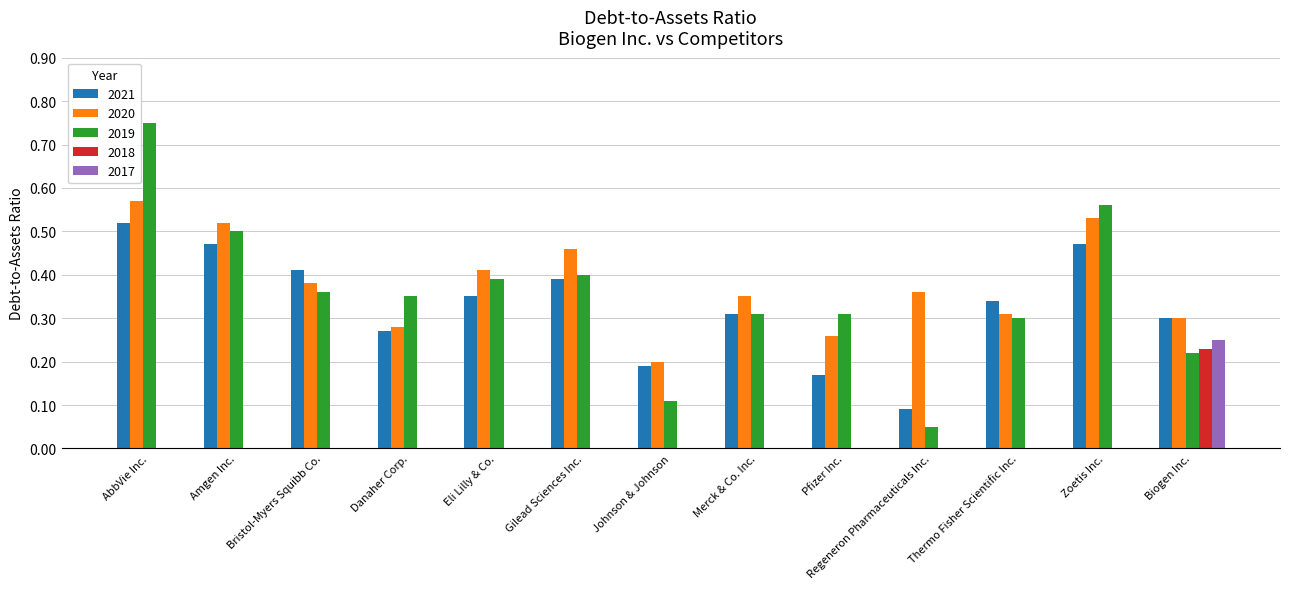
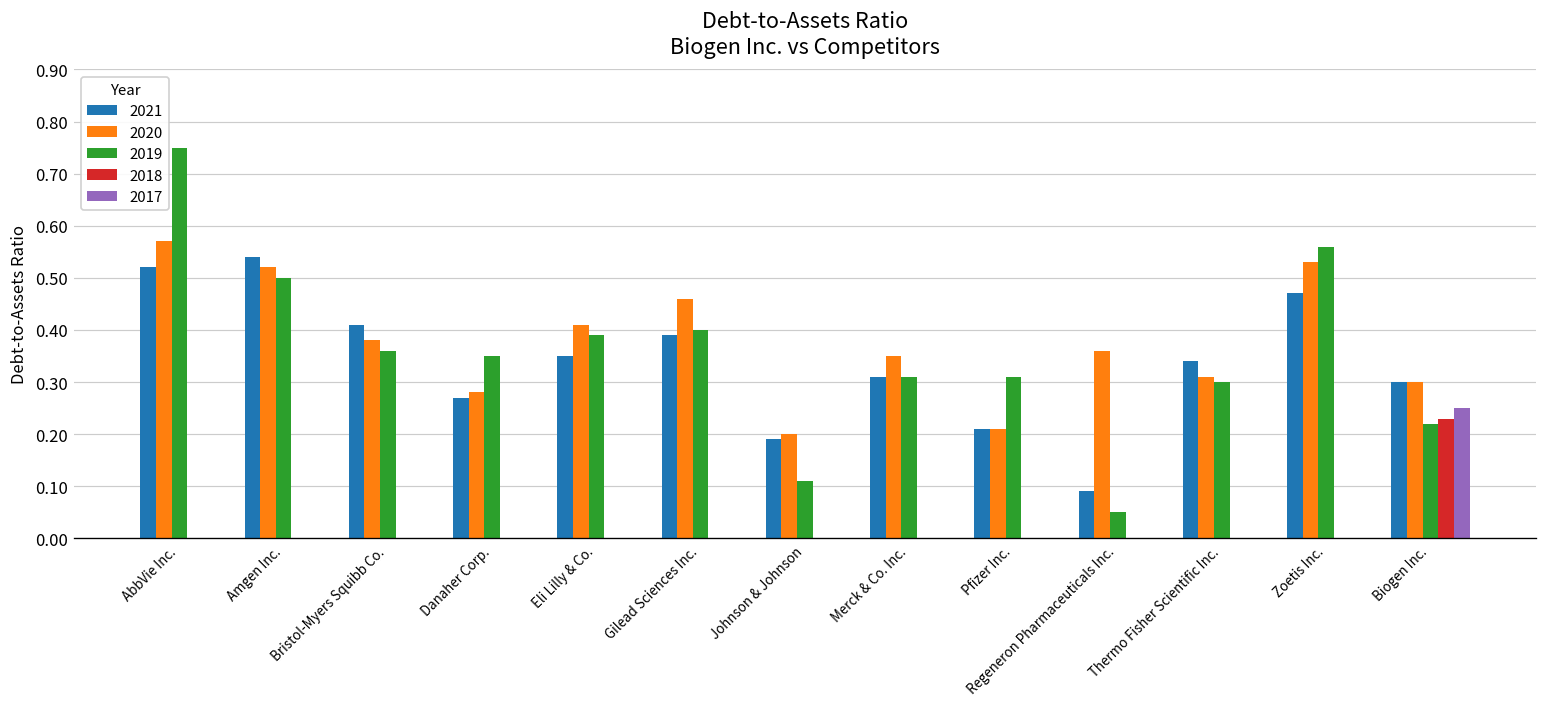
  {
    "2021": {
      "AbbVie Inc.": 0.52,
-     "Amgen Inc.": 0.47,
+     "Amgen Inc.": 0.54,
      "Bristol-Myers Squibb Co.": 0.41,
      "Danaher Corp.": 0.27,
      "Eli Lilly & Co.": 0.35,
      "Gilead Sciences Inc.": 0.39,
      "Johnson & Johnson": 0.19,
      "Merck & Co. Inc.": 0.31,
-     "Pfizer Inc.": 0.17,
+     "Pfizer Inc.": 0.21,
      "Regeneron Pharmaceuticals Inc.": 0.09,
      "Thermo Fisher Scientific Inc.": 0.34,
      "Zoetis Inc.": 0.47,
      "Biogen Inc.": 0.30
    },
    "2020": {
      "AbbVie Inc.": 0.57,
      "Amgen Inc.": 0.52,
      "Bristol-Myers Squibb Co.": 0.38,
      "Danaher Corp.": 0.28,
      "Eli Lilly & Co.": 0.41,
      "Gilead Sciences Inc.": 0.46,
      "Johnson & Johnson": 0.20,
      "Merck & Co. Inc.": 0.35,
-     "Pfizer Inc.": 0.26,
+     "Pfizer Inc.": 0.21,
      "Regeneron Pharmaceuticals Inc.": 0.36,
      "Thermo Fisher Scientific Inc.": 0.31,
      "Zoetis Inc.": 0.53,
      "Biogen Inc.": 0.30
    },
    "2019": {
      "AbbVie Inc.": 0.75,
      "Amgen Inc.": 0.50,
      "Bristol-Myers Squibb Co.": 0.36,
      "Danaher Corp.": 0.35,
      "Eli Lilly & Co.": 0.39,
      "Gilead Sciences Inc.": 0.40,
      "Johnson & Johnson": 0.11,
      "Merck & Co. Inc.": 0.31,
      "Pfizer Inc.": 0.31,
      "Regeneron Pharmaceuticals Inc.": 0.05,
      "Thermo Fisher Scientific Inc.": 0.30,
      "Zoetis Inc.": 0.56,
      "Biogen Inc.": 0.22
    },
    "2018": {
      "AbbVie Inc.": 0.00,
      "Amgen Inc.": 0.00,
      "Bristol-Myers Squibb Co.": 0.00,
      "Danaher Corp.": 0.00,
      "Eli Lilly & Co.": 0.00,
      "Gilead Sciences Inc.": 0.00,
      "Johnson & Johnson": 0.00,
      "Merck & Co. Inc.": 0.00,
      "Pfizer Inc.": 0.00,
      "Regeneron Pharmaceuticals Inc.": 0.00,
      "Thermo Fisher Scientific Inc.": 0.00,
      "Zoetis Inc.": 0.00,
      "Biogen Inc.": 0.23
    },
    "2017": {
      "AbbVie Inc.": 0.00,
      "Amgen Inc.": 0.00,
      "Bristol-Myers Squibb Co.": 0.00,
      "Danaher Corp.": 0.00,
      "Eli Lilly & Co.": 0.00,
      "Gilead Sciences Inc.": 0.00,
      "Johnson & Johnson": 0.00,
      "Merck & Co. Inc.": 0.00,
      "Pfizer Inc.": 0.00,
      "Regeneron Pharmaceuticals Inc.": 0.00,
      "Thermo Fisher Scientific Inc.": 0.00,
      "Zoetis Inc.": 0.00,
      "Biogen Inc.": 0.25
    }
  }
